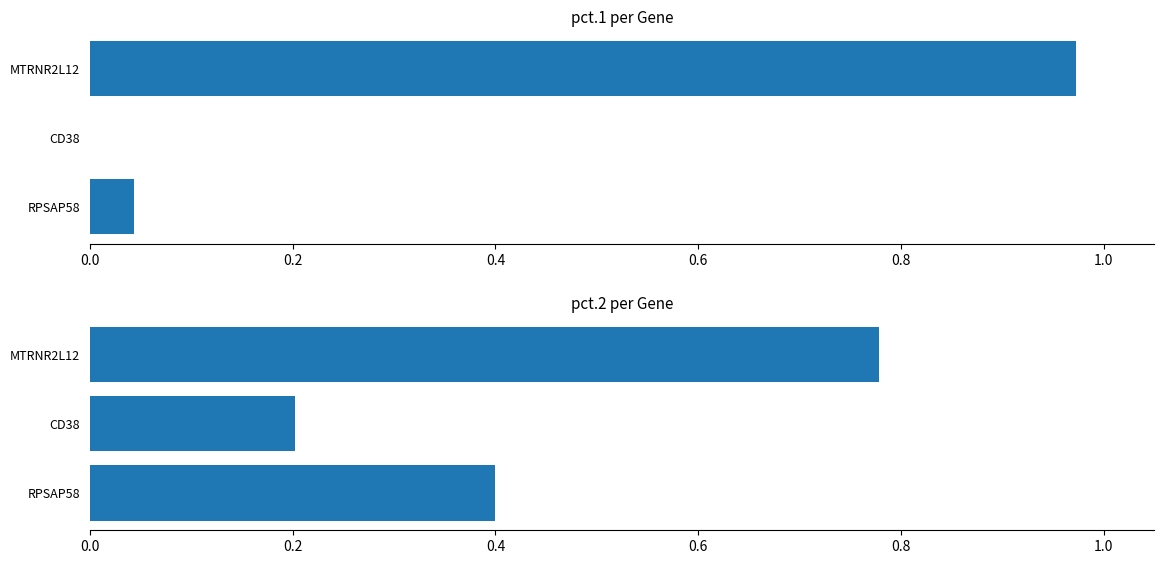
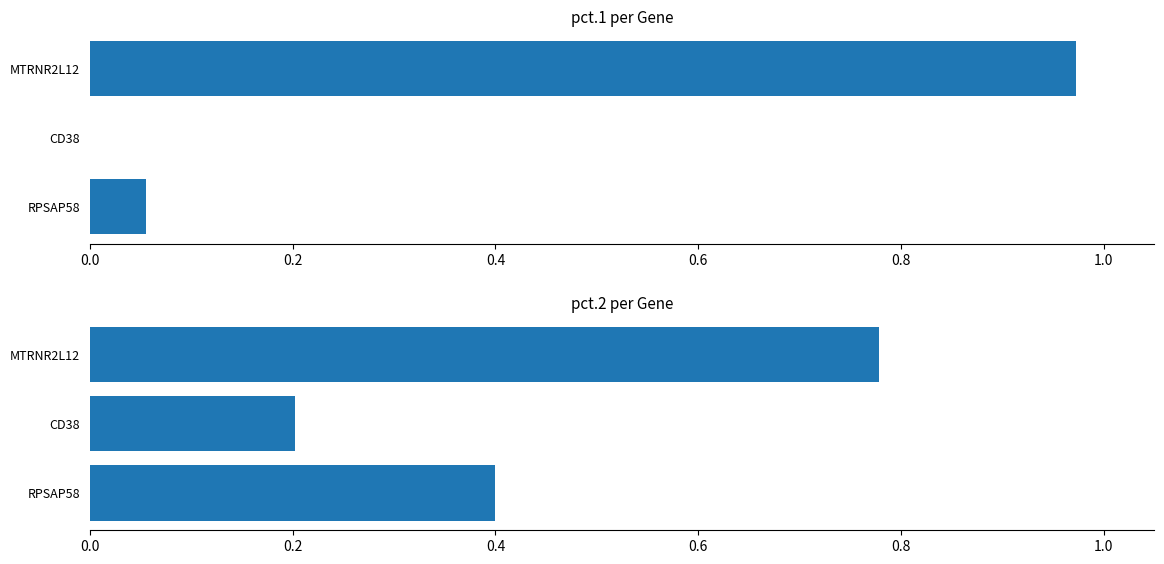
  {
    "pct.1 per Gene": {
      "MTRNR2L12": 0.973,
      "CD38": 0.000,
-     "RPSAP58": 0.044
+     "RPSAP58": 0.055
    },
    "pct.2 per Gene": {
      "MTRNR2L12": 0.778,
      "CD38": 0.202,
      "RPSAP58": 0.400
    }
  }
